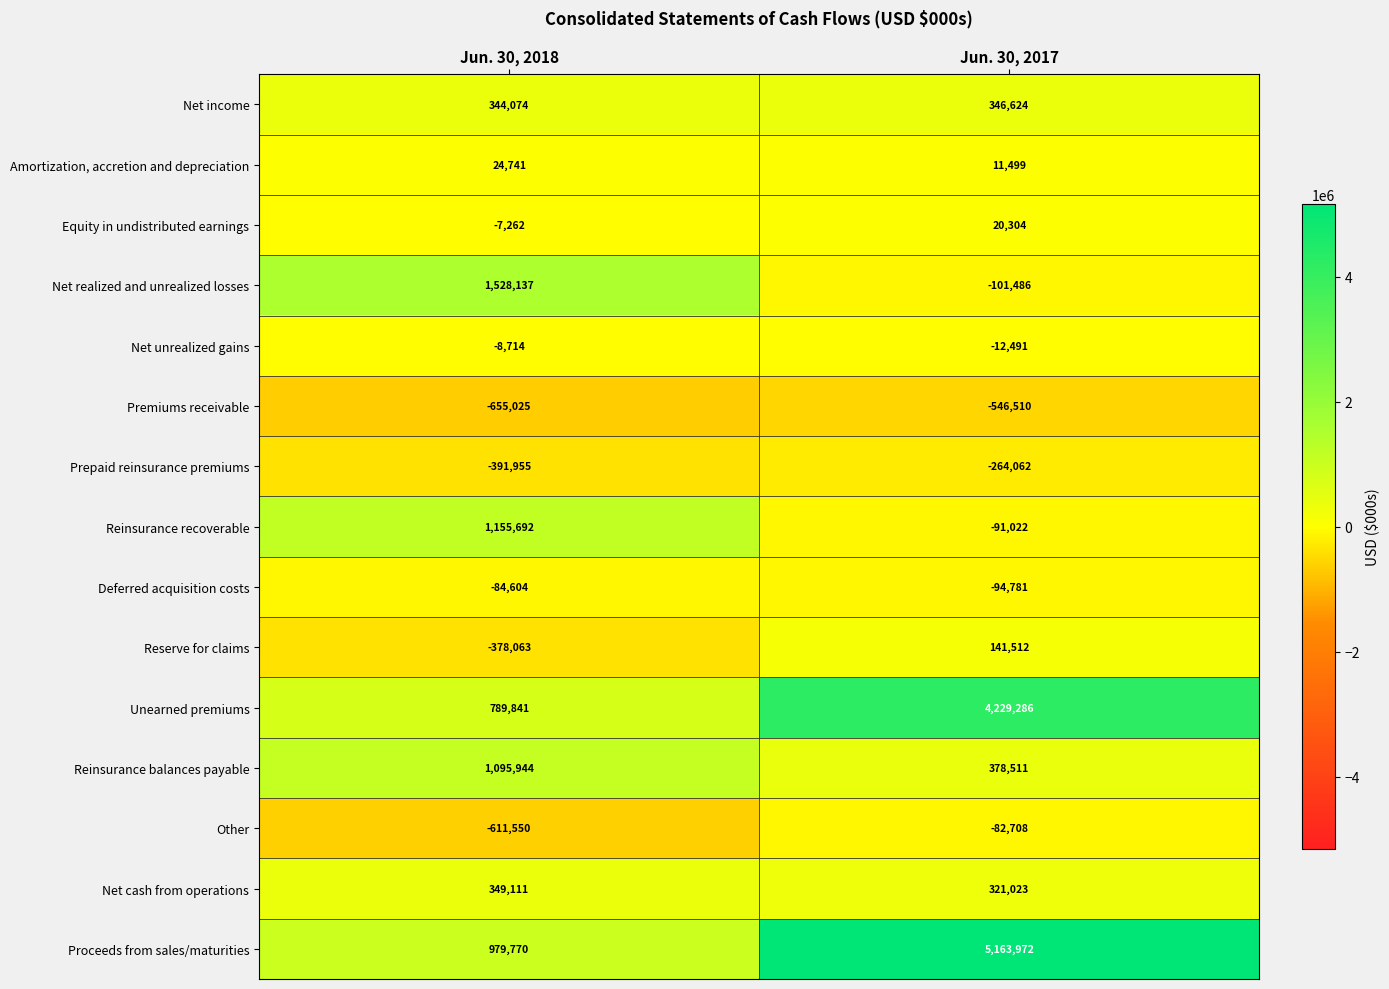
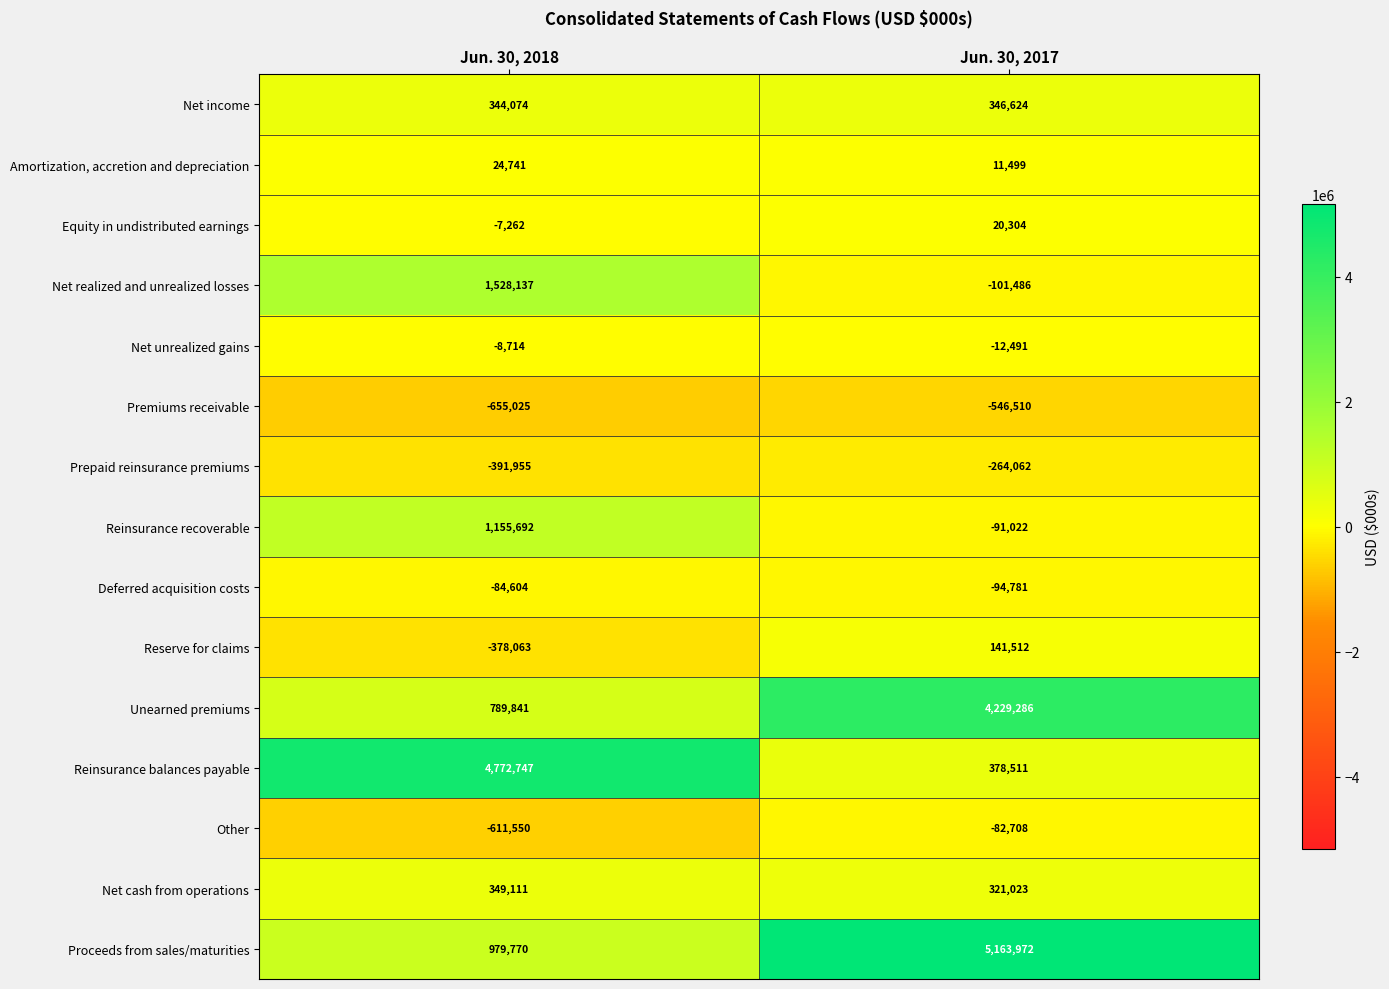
  {
    "Net income": {
      "Jun. 30, 2018": "344,074",
      "Jun. 30, 2017": "346,624"
    },
    "Amortization, accretion and depreciation": {
      "Jun. 30, 2018": "24,741",
      "Jun. 30, 2017": "11,499"
    },
    "Equity in undistributed earnings": {
      "Jun. 30, 2018": "-7,262",
      "Jun. 30, 2017": "20,304"
    },
    "Net realized and unrealized losses": {
      "Jun. 30, 2018": "1,528,137",
      "Jun. 30, 2017": "-101,486"
    },
    "Net unrealized gains": {
      "Jun. 30, 2018": "-8,714",
      "Jun. 30, 2017": "-12,491"
    },
    "Premiums receivable": {
      "Jun. 30, 2018": "-655,025",
      "Jun. 30, 2017": "-546,510"
    },
    "Prepaid reinsurance premiums": {
      "Jun. 30, 2018": "-391,955",
      "Jun. 30, 2017": "-264,062"
    },
    "Reinsurance recoverable": {
      "Jun. 30, 2018": "1,155,692",
      "Jun. 30, 2017": "-91,022"
    },
    "Deferred acquisition costs": {
      "Jun. 30, 2018": "-84,604",
      "Jun. 30, 2017": "-94,781"
    },
    "Reserve for claims": {
      "Jun. 30, 2018": "-378,063",
      "Jun. 30, 2017": "141,512"
    },
    "Unearned premiums": {
      "Jun. 30, 2018": "789,841",
      "Jun. 30, 2017": "4,229,286"
    },
    "Reinsurance balances payable": {
-     "Jun. 30, 2018": "1,095,944",
+     "Jun. 30, 2018": "4,772,747",
      "Jun. 30, 2017": "378,511"
    },
    "Other": {
      "Jun. 30, 2018": "-611,550",
      "Jun. 30, 2017": "-82,708"
    },
    "Net cash from operations": {
      "Jun. 30, 2018": "349,111",
      "Jun. 30, 2017": "321,023"
    },
    "Proceeds from sales/maturities": {
      "Jun. 30, 2018": "979,770",
      "Jun. 30, 2017": "5,163,972"
    }
  }
